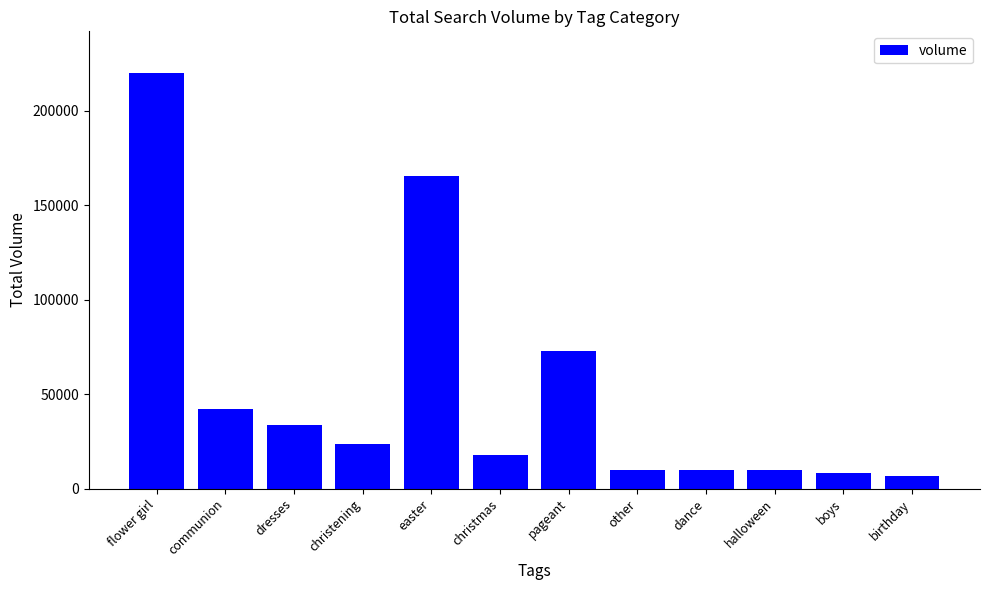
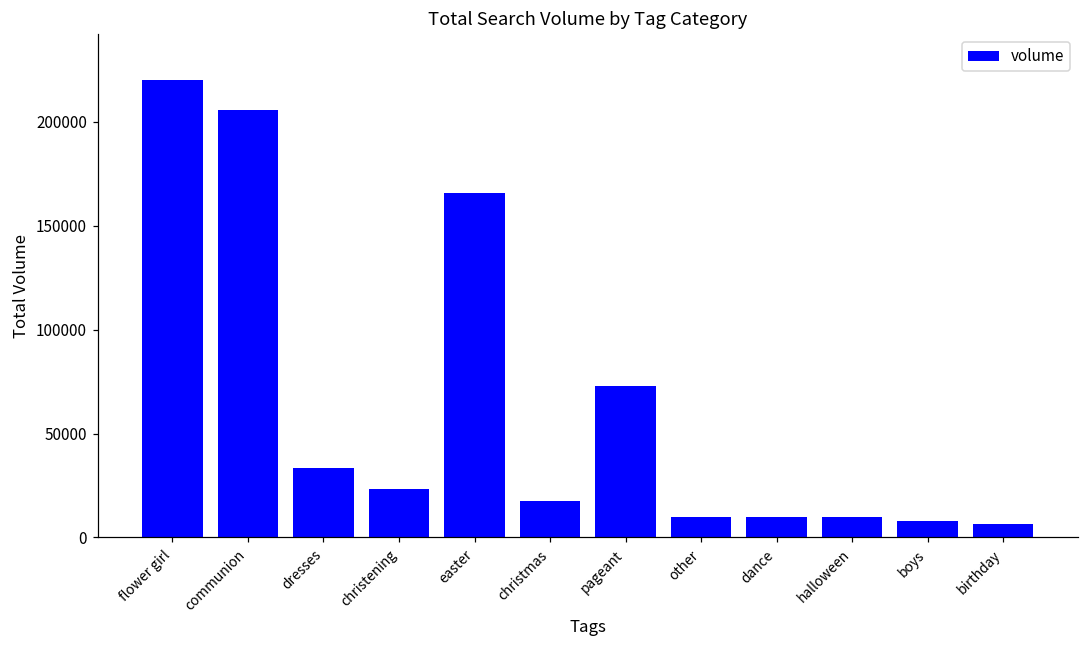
  {
    "flower girl": 220000,
-   "communion": 42000,
+   "communion": 206000,
    "dresses": 34000,
    "christening": 24000,
    "easter": 166000,
    "christmas": 18000,
    "pageant": 73000,
    "other": 10000,
    "dance": 10000,
    "halloween": 10000,
    "boys": 8000,
    "birthday": 7000
  }
